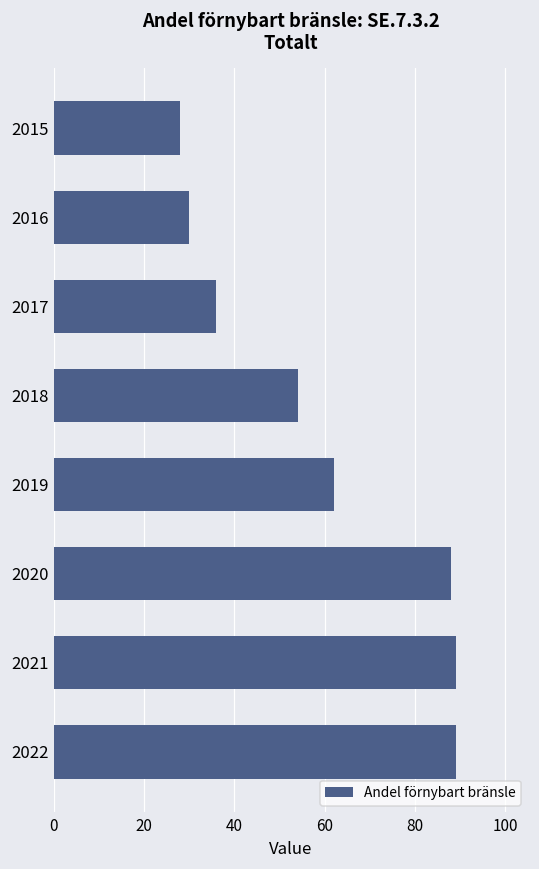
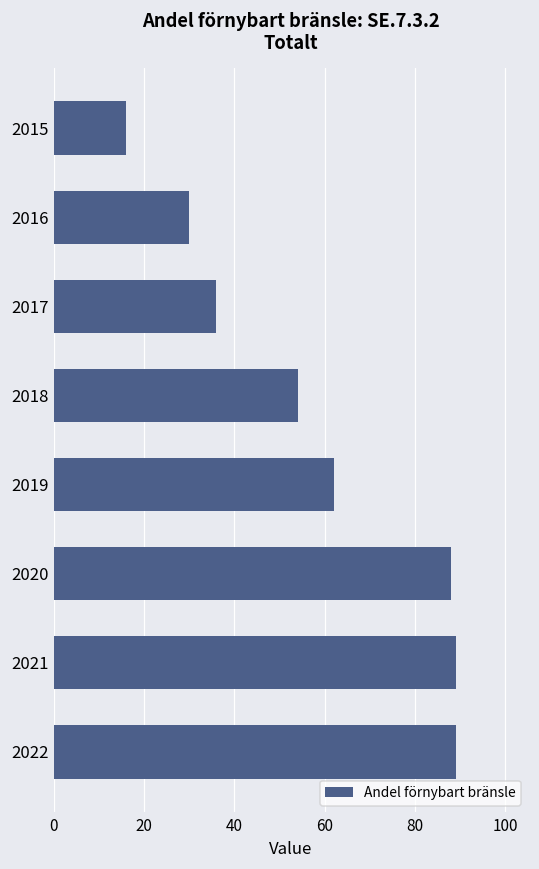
  {
-   "2015": 28,
+   "2015": 16,
    "2016": 30,
    "2017": 36,
    "2018": 54,
    "2019": 62,
    "2020": 88,
    "2021": 89,
    "2022": 89
  }
